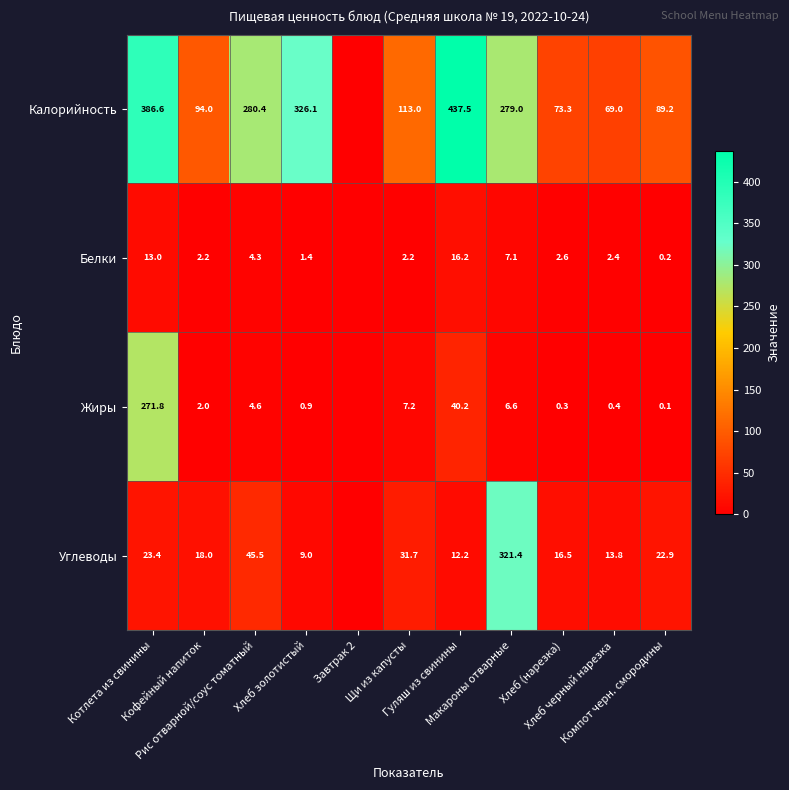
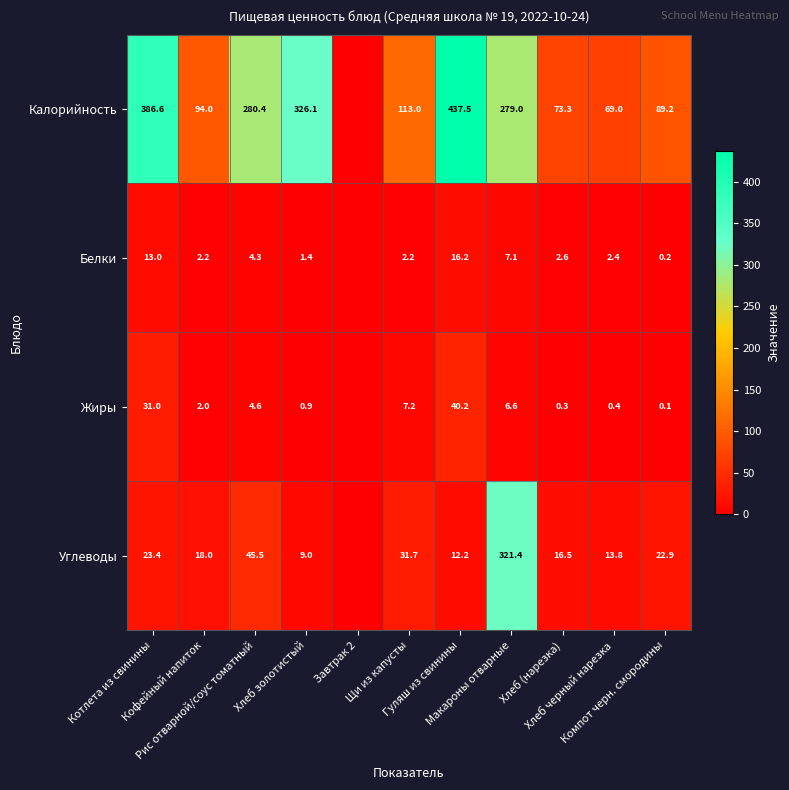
  {
    "Калорийность": {
      "Котлета из свинины": 386.6,
      "Кофейный напиток": 94.0,
      "Рис отварной/соус томатный": 280.4,
      "Хлеб золотистый": 326.1,
      "Щи из капусты": 113.0,
      "Гуляш из свинины": 437.5,
      "Макароны отварные": 279.0,
      "Хлеб (нарезка)": 73.3,
      "Хлеб черный нарезка": 69.0,
      "Компот черн. смородины": 89.2
    },
    "Белки": {
      "Котлета из свинины": 13.0,
      "Кофейный напиток": 2.2,
      "Рис отварной/соус томатный": 4.3,
      "Хлеб золотистый": 1.4,
      "Щи из капусты": 2.2,
      "Гуляш из свинины": 16.2,
      "Макароны отварные": 7.1,
      "Хлеб (нарезка)": 2.6,
      "Хлеб черный нарезка": 2.4,
      "Компот черн. смородины": 0.2
    },
    "Жиры": {
-     "Котлета из свинины": 271.8,
+     "Котлета из свинины": 31.0,
      "Кофейный напиток": 2.0,
      "Рис отварной/соус томатный": 4.6,
      "Хлеб золотистый": 0.9,
      "Щи из капусты": 7.2,
      "Гуляш из свинины": 40.2,
      "Макароны отварные": 6.6,
      "Хлеб (нарезка)": 0.3,
      "Хлеб черный нарезка": 0.4,
      "Компот черн. смородины": 0.1
    },
    "Углеводы": {
      "Котлета из свинины": 23.4,
      "Кофейный напиток": 18.0,
      "Рис отварной/соус томатный": 45.5,
      "Хлеб золотистый": 9.0,
      "Щи из капусты": 31.7,
      "Гуляш из свинины": 12.2,
      "Макароны отварные": 321.4,
      "Хлеб (нарезка)": 16.5,
      "Хлеб черный нарезка": 13.8,
      "Компот черн. смородины": 22.9
    }
  }
